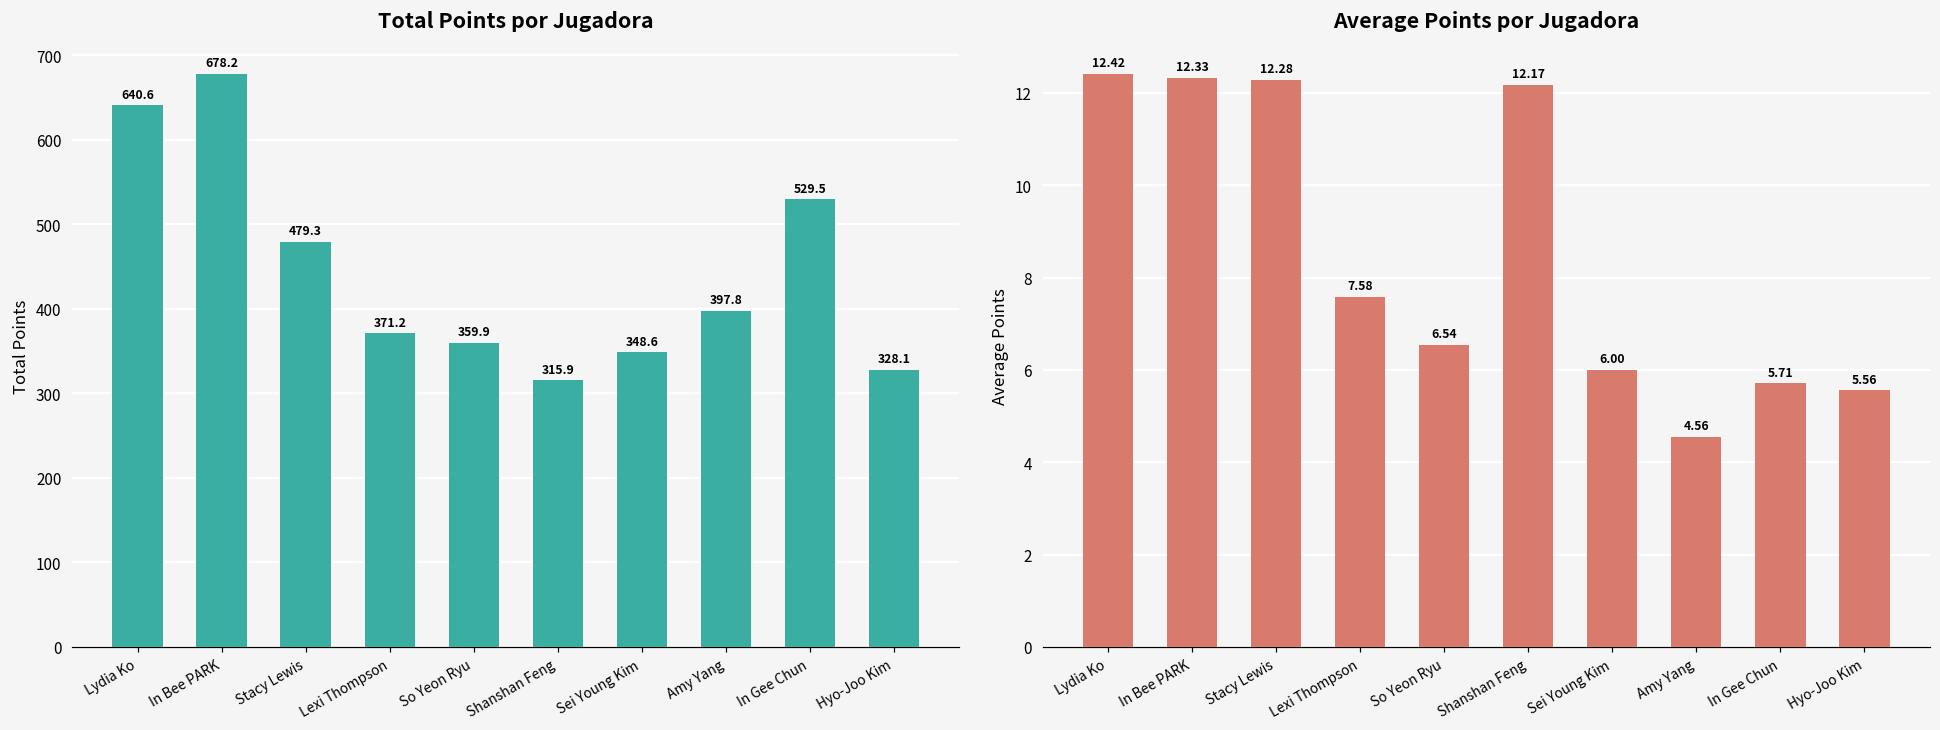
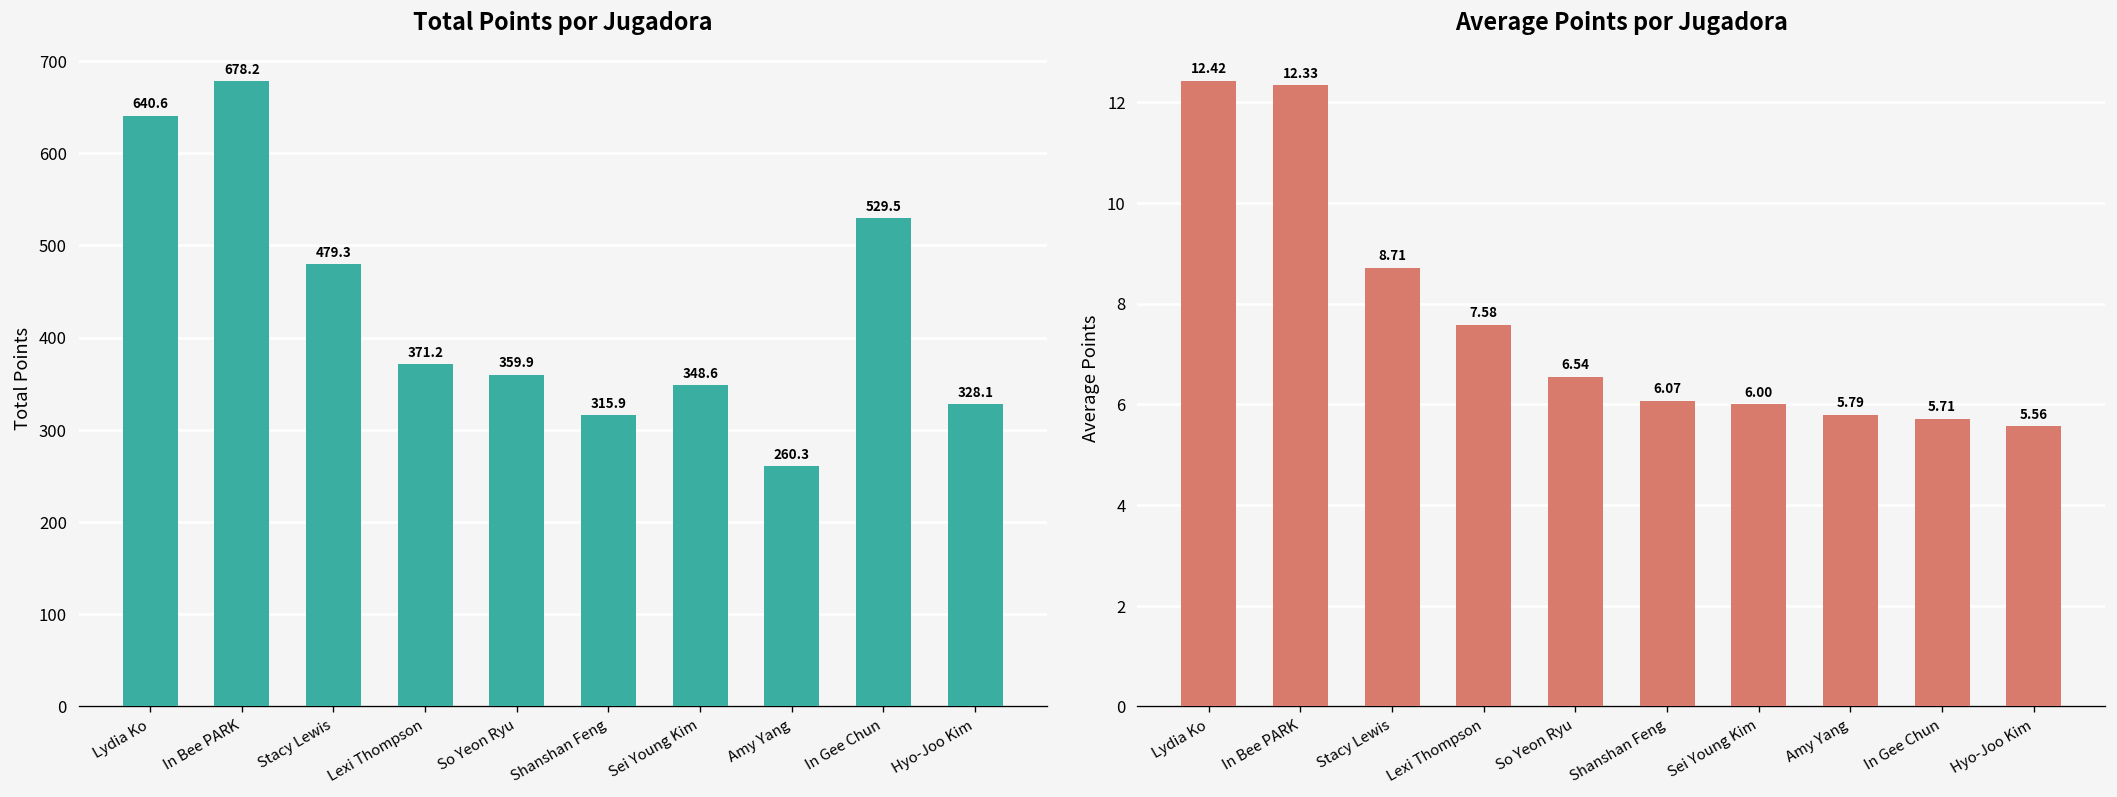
  {
    "Total Points por Jugadora": {
      "Lydia Ko": 640.6,
      "In Bee PARK": 678.2,
      "Stacy Lewis": 479.3,
      "Lexi Thompson": 371.2,
      "So Yeon Ryu": 359.9,
      "Shanshan Feng": 315.9,
      "Sei Young Kim": 348.6,
-     "Amy Yang": 397.8,
+     "Amy Yang": 260.3,
      "In Gee Chun": 529.5,
      "Hyo-Joo Kim": 328.1
    },
    "Average Points por Jugadora": {
      "Lydia Ko": 12.42,
      "In Bee PARK": 12.33,
-     "Stacy Lewis": 12.28,
+     "Stacy Lewis": 8.71,
      "Lexi Thompson": 7.58,
      "So Yeon Ryu": 6.54,
-     "Shanshan Feng": 12.17,
+     "Shanshan Feng": 6.07,
      "Sei Young Kim": 6.00,
-     "Amy Yang": 4.56,
+     "Amy Yang": 5.79,
      "In Gee Chun": 5.71,
      "Hyo-Joo Kim": 5.56
    }
  }
